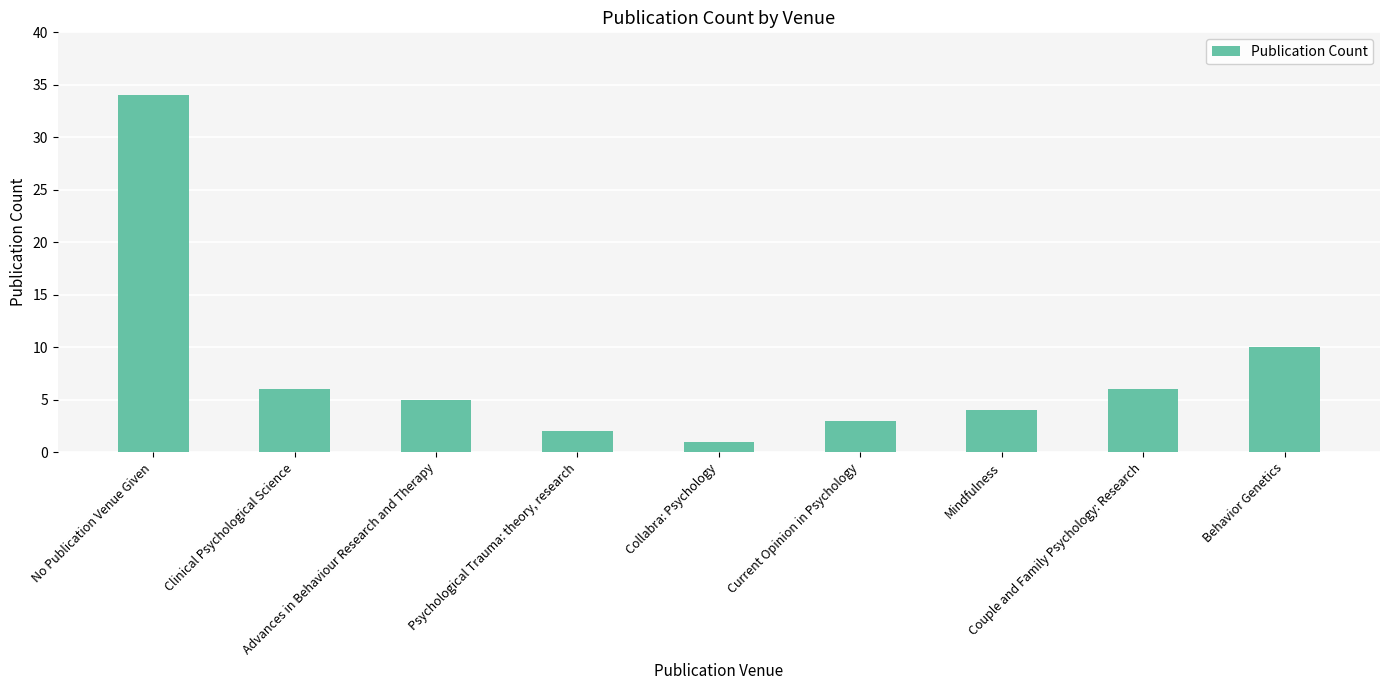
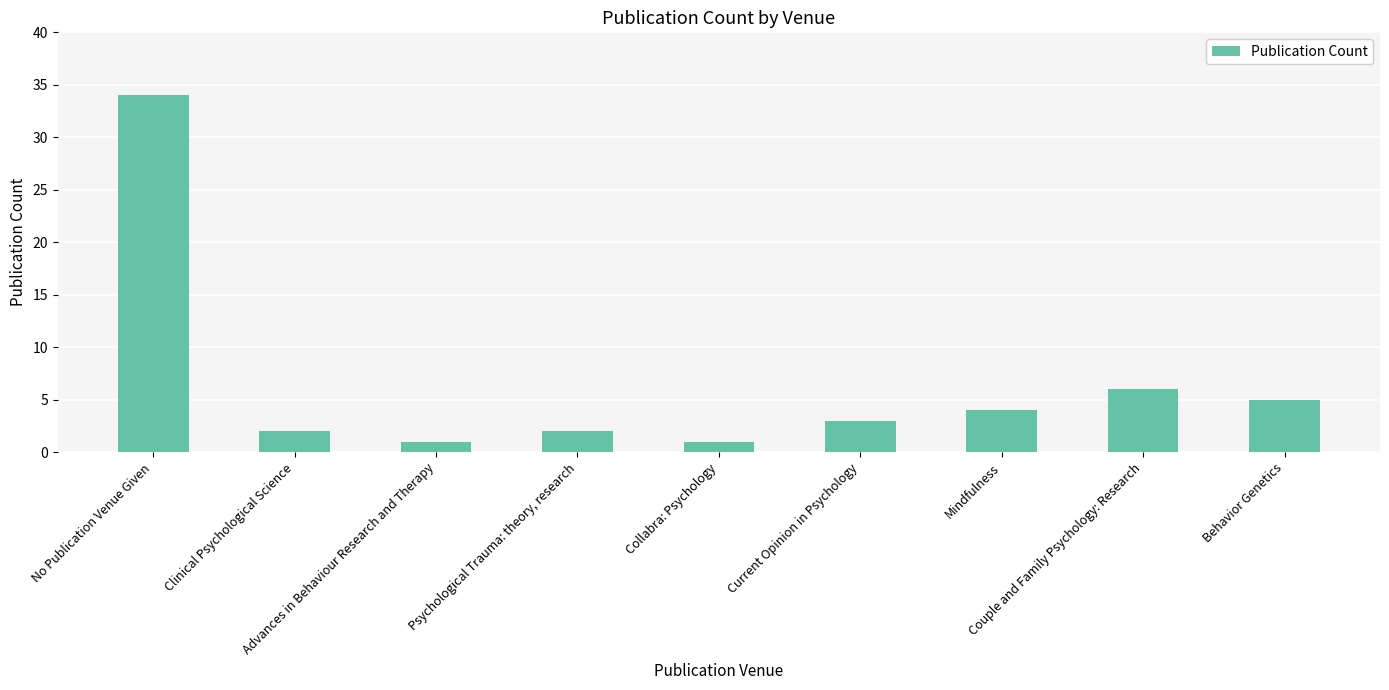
  {
    "No Publication Venue Given": 34,
-   "Clinical Psychological Science": 6,
-   "Advances in Behaviour Research and Therapy": 5,
+   "Clinical Psychological Science": 2,
+   "Advances in Behaviour Research and Therapy": 1,
    "Psychological Trauma: theory, research": 2,
    "Collabra: Psychology": 1,
    "Current Opinion in Psychology": 3,
    "Mindfulness": 4,
    "Couple and Family Psychology: Research": 6,
-   "Behavior Genetics": 10
+   "Behavior Genetics": 5
  }
